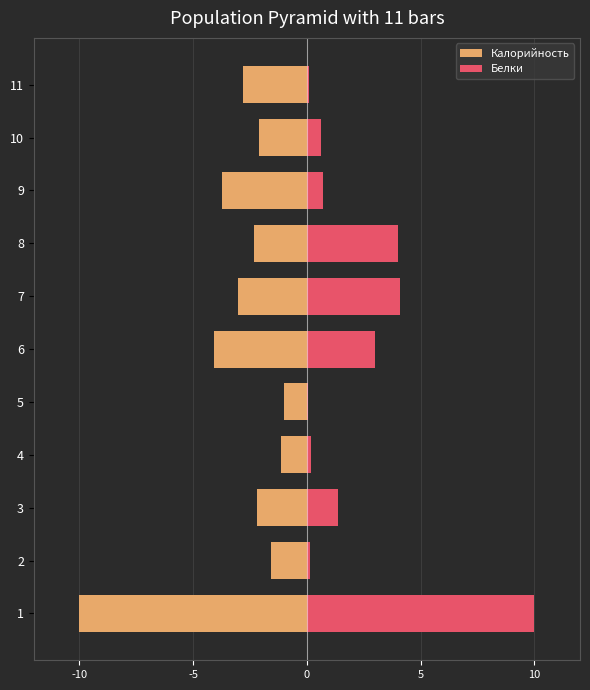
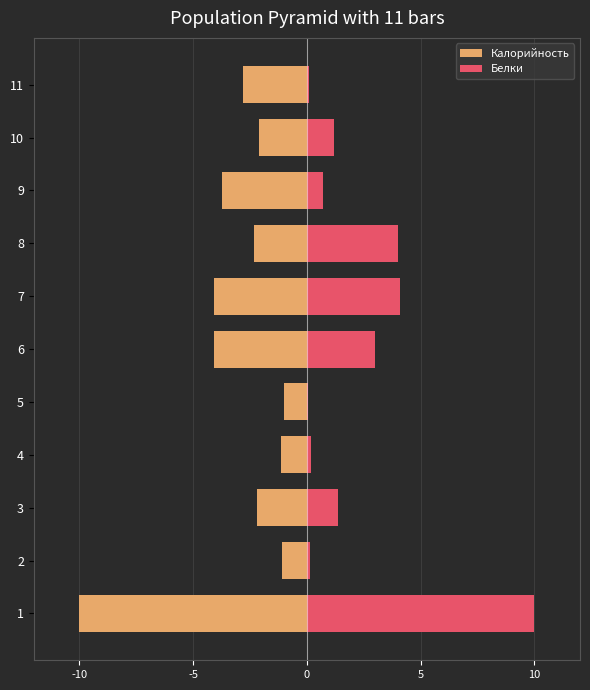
  {
    "Калорийность": {
      "11": -2.8,
      "10": -2.1,
      "9": -3.7,
      "8": -2.3,
-     "7": -3.0,
+     "7": -4.1,
      "6": -4.1,
      "5": -1.0,
      "4": -1.1,
      "3": -2.2,
-     "2": -1.6,
+     "2": -1.1,
      "1": -10.0
    },
    "Белки": {
-     "10": 0.6,
+     "10": 1.2,
      "9": 0.7,
      "8": 4.0,
      "7": 4.1,
      "6": 3.0,
      "4": 0.2,
      "3": 1.4,
      "2": 0.1,
      "1": 10.0
    }
  }
